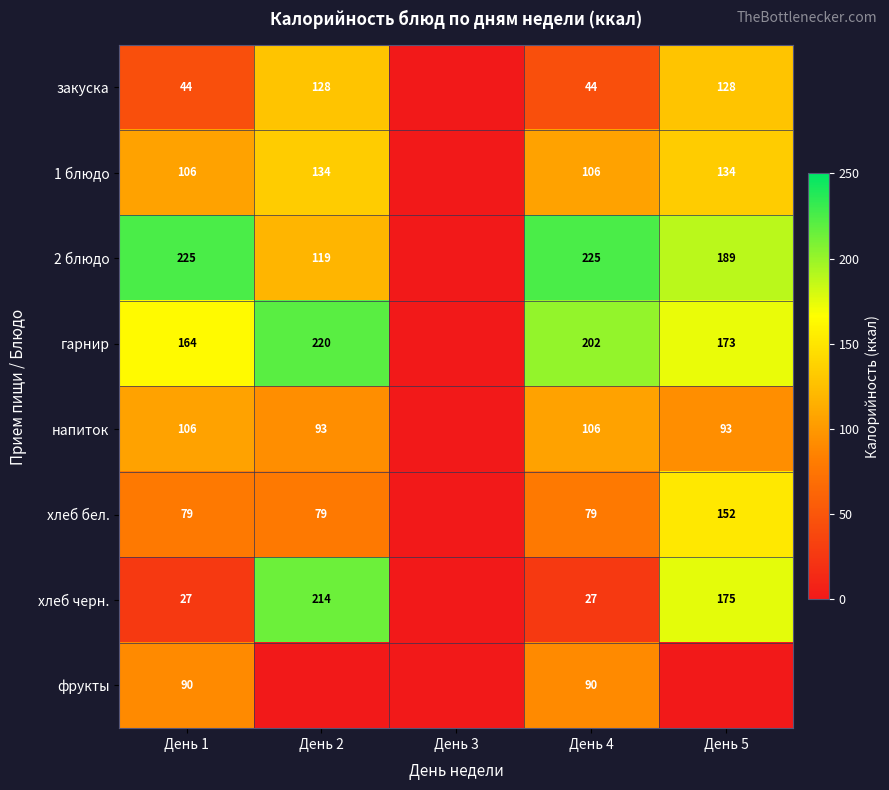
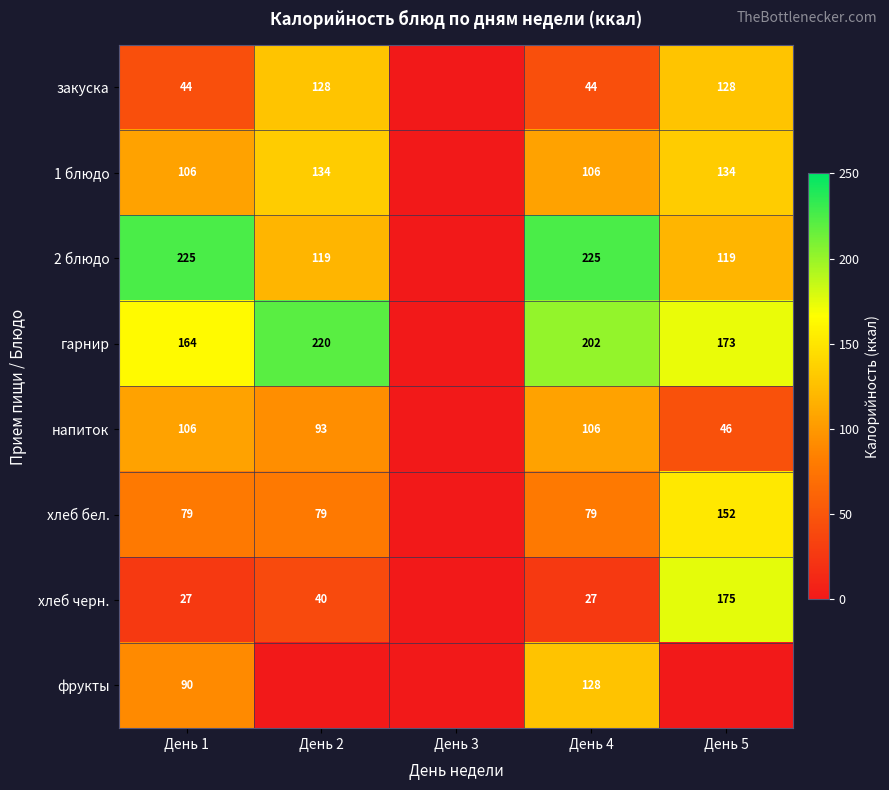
  {
    "закуска": {
      "День 1": 44,
      "День 2": 128,
      "День 4": 44,
      "День 5": 128
    },
    "1 блюдо": {
      "День 1": 106,
      "День 2": 134,
      "День 4": 106,
      "День 5": 134
    },
    "2 блюдо": {
      "День 1": 225,
      "День 2": 119,
      "День 4": 225,
-     "День 5": 189
+     "День 5": 119
    },
    "гарнир": {
      "День 1": 164,
      "День 2": 220,
      "День 4": 202,
      "День 5": 173
    },
    "напиток": {
      "День 1": 106,
      "День 2": 93,
      "День 4": 106,
-     "День 5": 93
+     "День 5": 46
    },
    "хлеб бел.": {
      "День 1": 79,
      "День 2": 79,
      "День 4": 79,
      "День 5": 152
    },
    "хлеб черн.": {
      "День 1": 27,
-     "День 2": 214,
+     "День 2": 40,
      "День 4": 27,
      "День 5": 175
    },
    "фрукты": {
      "День 1": 90,
-     "День 4": 90
+     "День 4": 128
    }
  }
